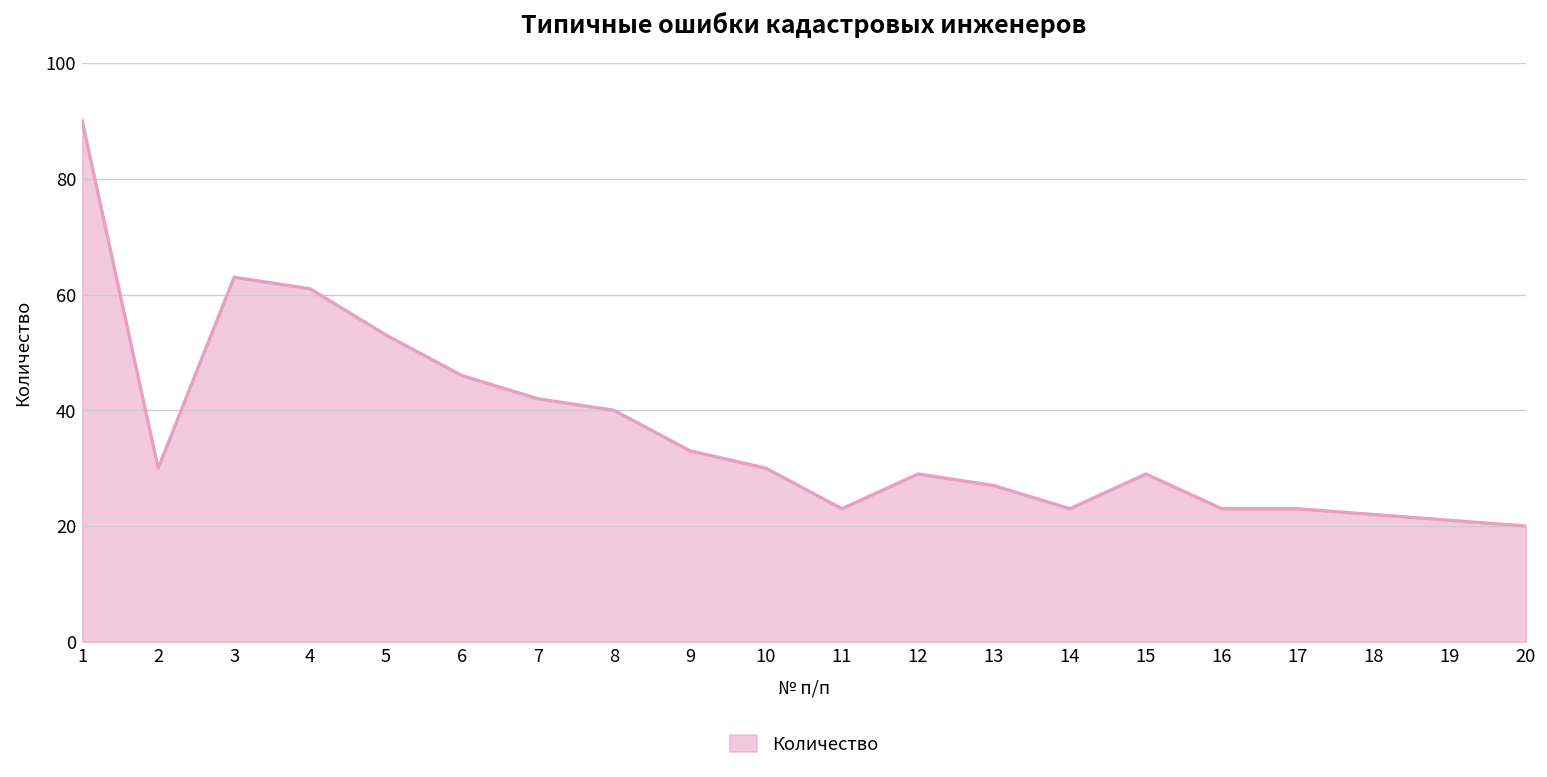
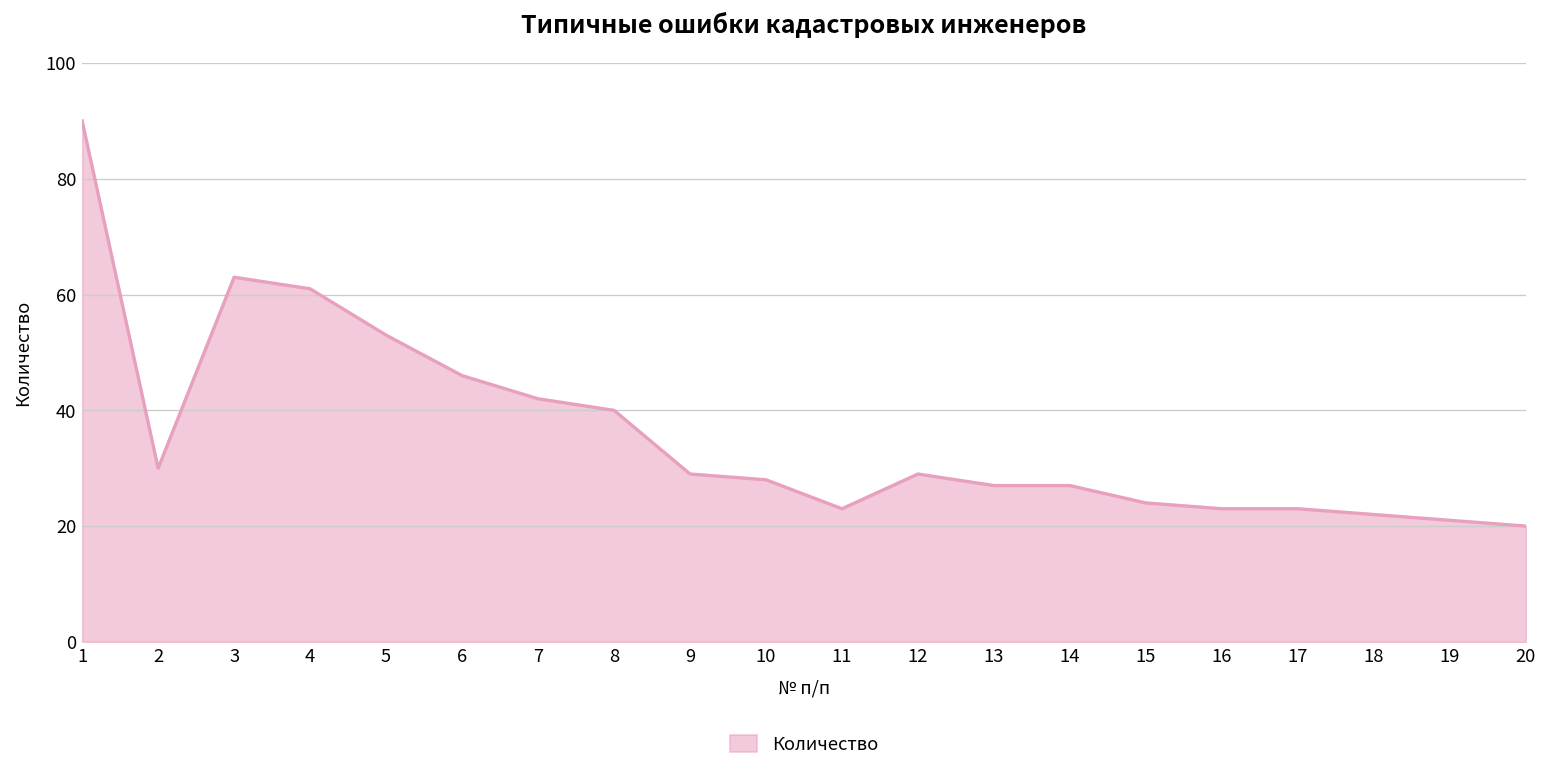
  {
    "1": 90,
    "2": 30,
    "3": 63,
    "4": 61,
    "5": 53,
    "6": 46,
    "7": 42,
    "8": 40,
-   "9": 33,
-   "10": 30,
+   "9": 29,
+   "10": 28,
    "11": 23,
    "12": 29,
    "13": 27,
-   "14": 23,
-   "15": 29,
+   "14": 27,
+   "15": 24,
    "16": 23,
    "17": 23,
    "18": 22,
    "19": 21,
    "20": 20
  }
